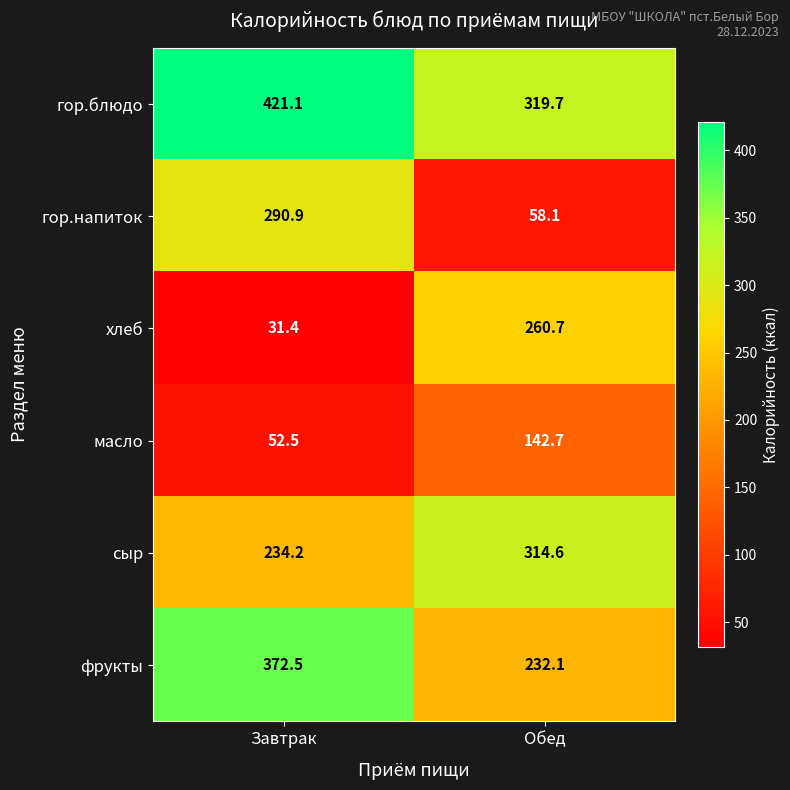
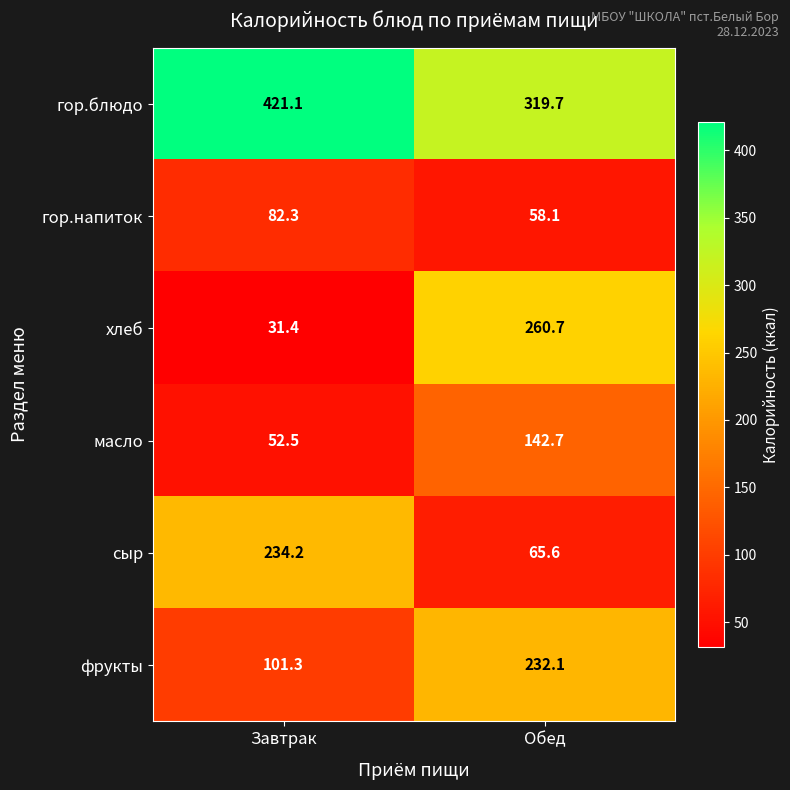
  {
    "гор.блюдо": {
      "Завтрак": 421.1,
      "Обед": 319.7
    },
    "гор.напиток": {
-     "Завтрак": 290.9,
+     "Завтрак": 82.3,
      "Обед": 58.1
    },
    "хлеб": {
      "Завтрак": 31.4,
      "Обед": 260.7
    },
    "масло": {
      "Завтрак": 52.5,
      "Обед": 142.7
    },
    "сыр": {
      "Завтрак": 234.2,
-     "Обед": 314.6
+     "Обед": 65.6
    },
    "фрукты": {
-     "Завтрак": 372.5,
+     "Завтрак": 101.3,
      "Обед": 232.1
    }
  }
